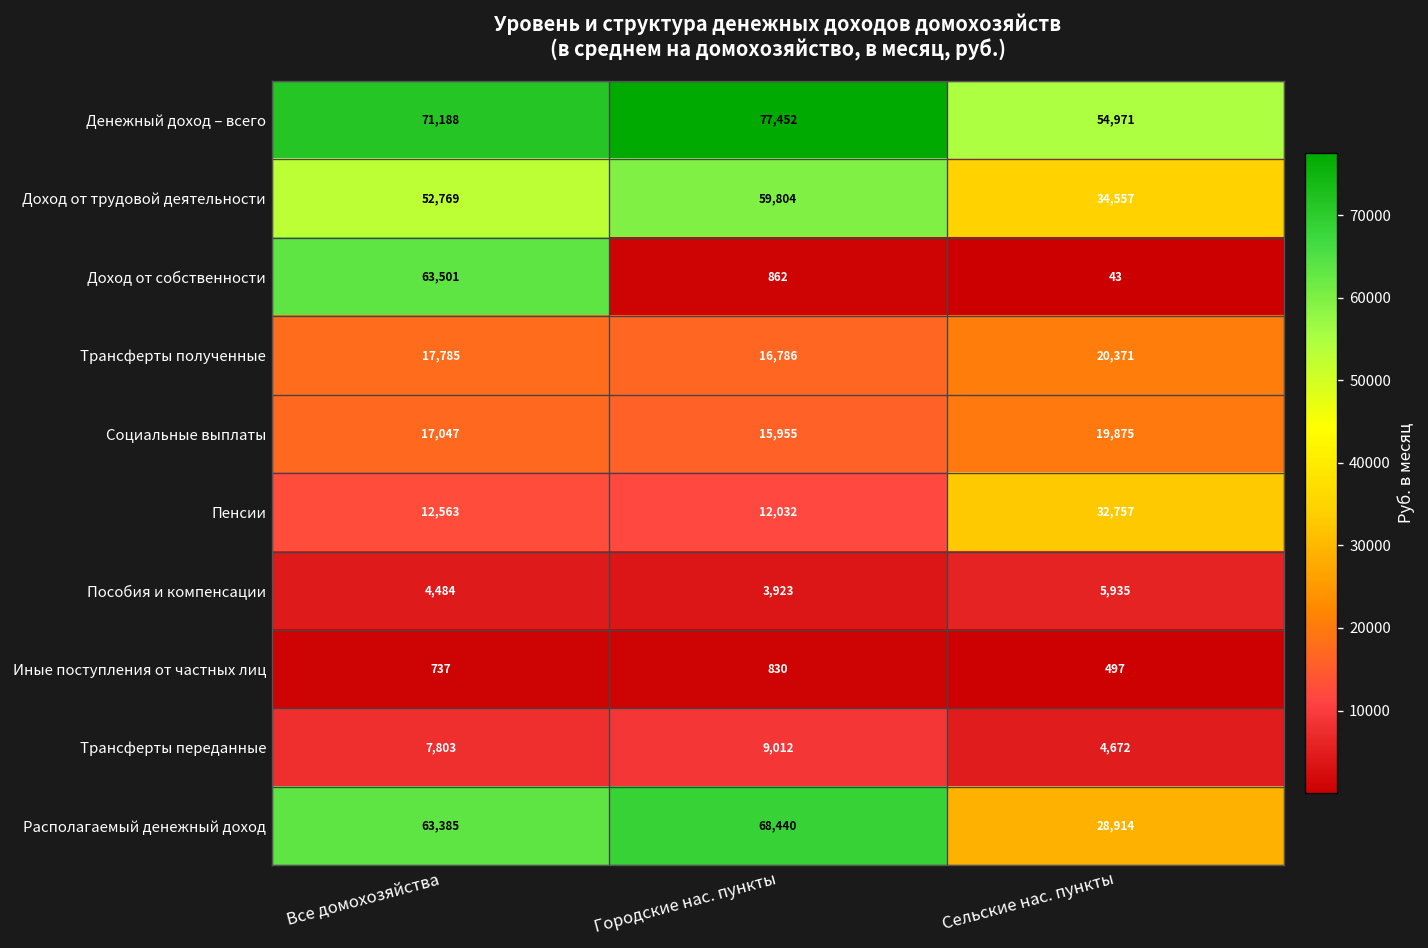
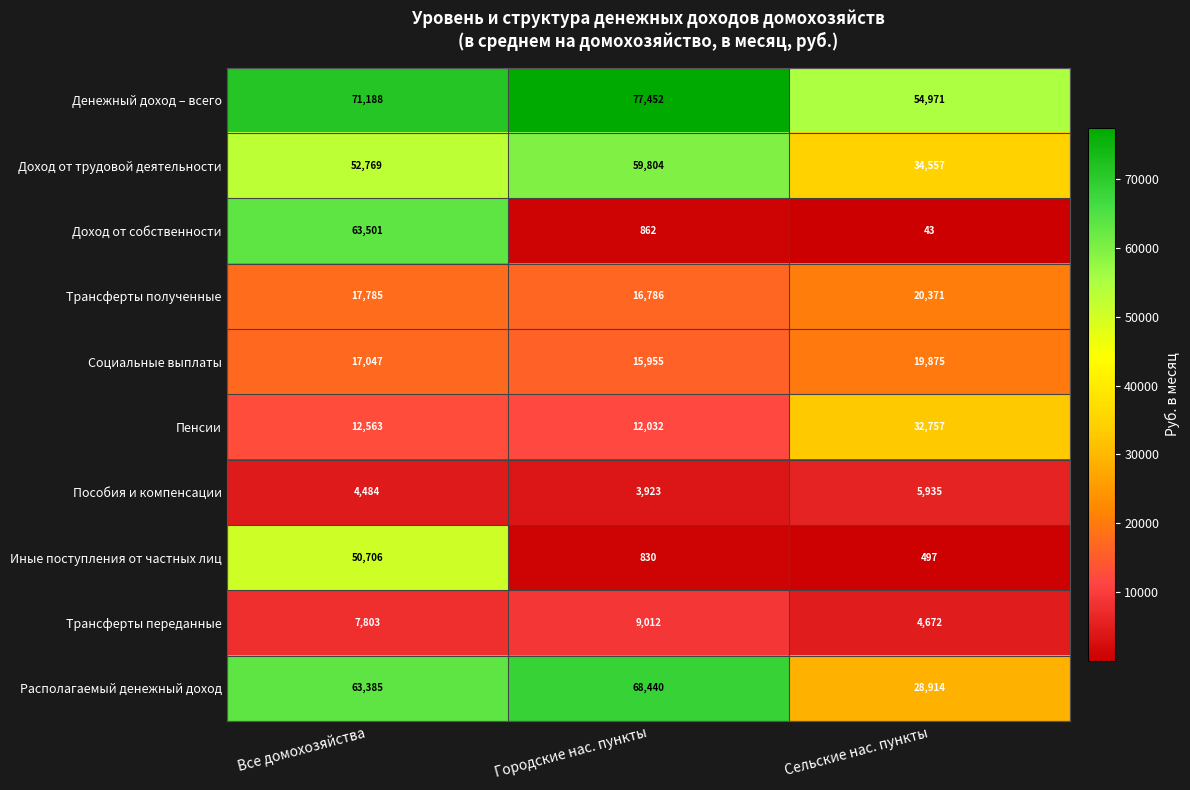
  {
    "Денежный доход – всего": {
      "Все домохозяйства": "71,188",
      "Городские нас. пункты": "77,452",
      "Сельские нас. пункты": "54,971"
    },
    "Доход от трудовой деятельности": {
      "Все домохозяйства": "52,769",
      "Городские нас. пункты": "59,804",
      "Сельские нас. пункты": "34,557"
    },
    "Доход от собственности": {
      "Все домохозяйства": "63,501",
      "Городские нас. пункты": "862",
      "Сельские нас. пункты": "43"
    },
    "Трансферты полученные": {
      "Все домохозяйства": "17,785",
      "Городские нас. пункты": "16,786",
      "Сельские нас. пункты": "20,371"
    },
    "Социальные выплаты": {
      "Все домохозяйства": "17,047",
      "Городские нас. пункты": "15,955",
      "Сельские нас. пункты": "19,875"
    },
    "Пенсии": {
      "Все домохозяйства": "12,563",
      "Городские нас. пункты": "12,032",
      "Сельские нас. пункты": "32,757"
    },
    "Пособия и компенсации": {
      "Все домохозяйства": "4,484",
      "Городские нас. пункты": "3,923",
      "Сельские нас. пункты": "5,935"
    },
    "Иные поступления от частных лиц": {
-     "Все домохозяйства": "737",
+     "Все домохозяйства": "50,706",
      "Городские нас. пункты": "830",
      "Сельские нас. пункты": "497"
    },
    "Трансферты переданные": {
      "Все домохозяйства": "7,803",
      "Городские нас. пункты": "9,012",
      "Сельские нас. пункты": "4,672"
    },
    "Располагаемый денежный доход": {
      "Все домохозяйства": "63,385",
      "Городские нас. пункты": "68,440",
      "Сельские нас. пункты": "28,914"
    }
  }
